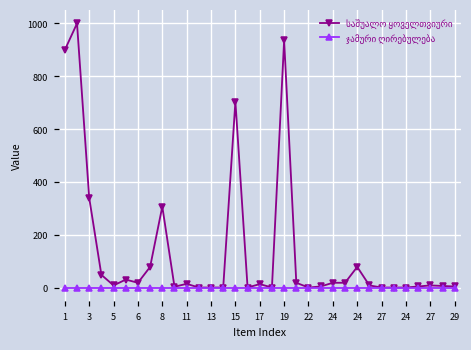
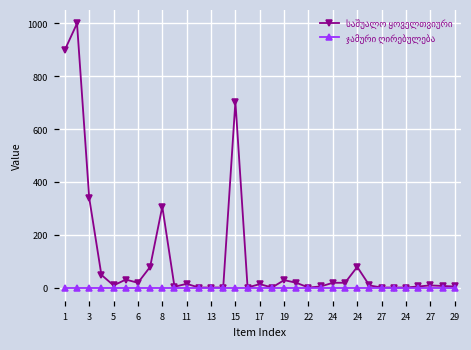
  {
    "საშუალო ყოველთვიური": {
      "1": 900,
      "3": 340,
      "6": 20,
      "8": 310,
      "11": 20,
      "15": 710,
      "17": 20,
-     "19": 940
+     "19": 30
    },
    "ჯამური ღირებულება": {
      "1": 0,
      "3": 0,
      "6": 0,
      "8": 0,
      "11": 0,
      "15": 0,
      "17": 0,
      "19": 0
    }
  }
